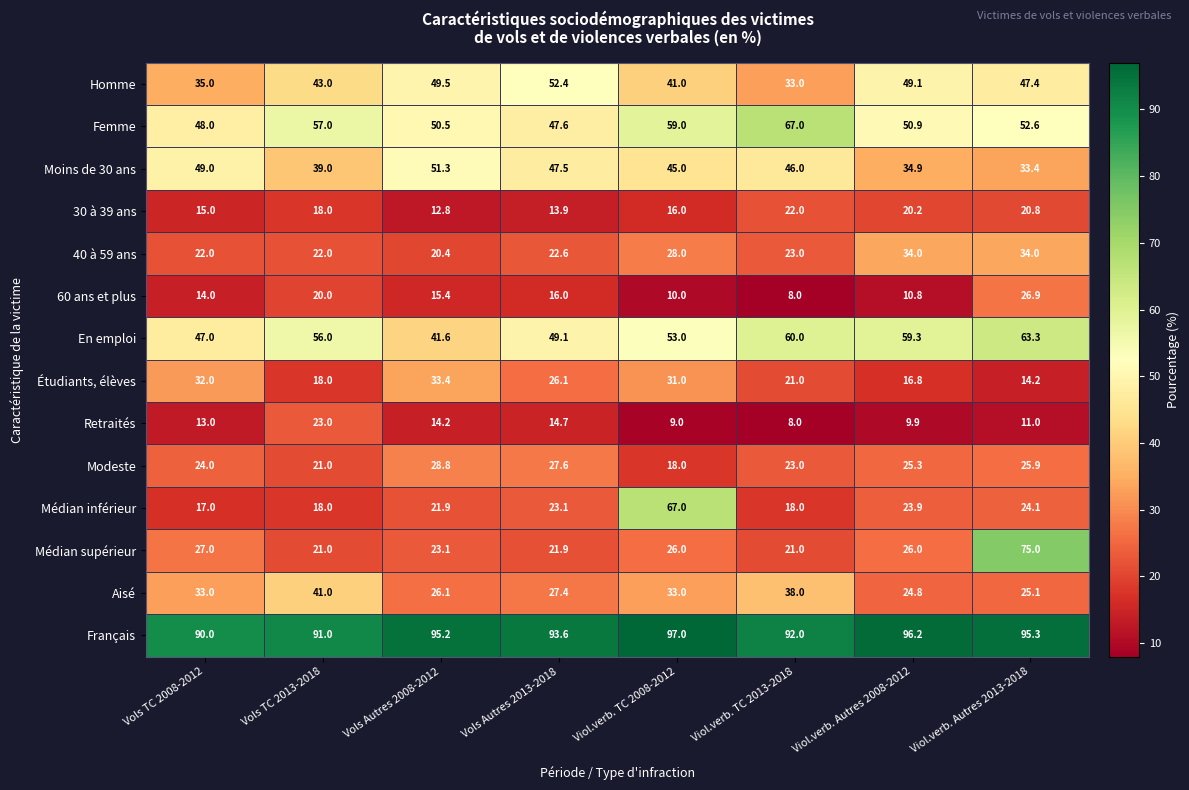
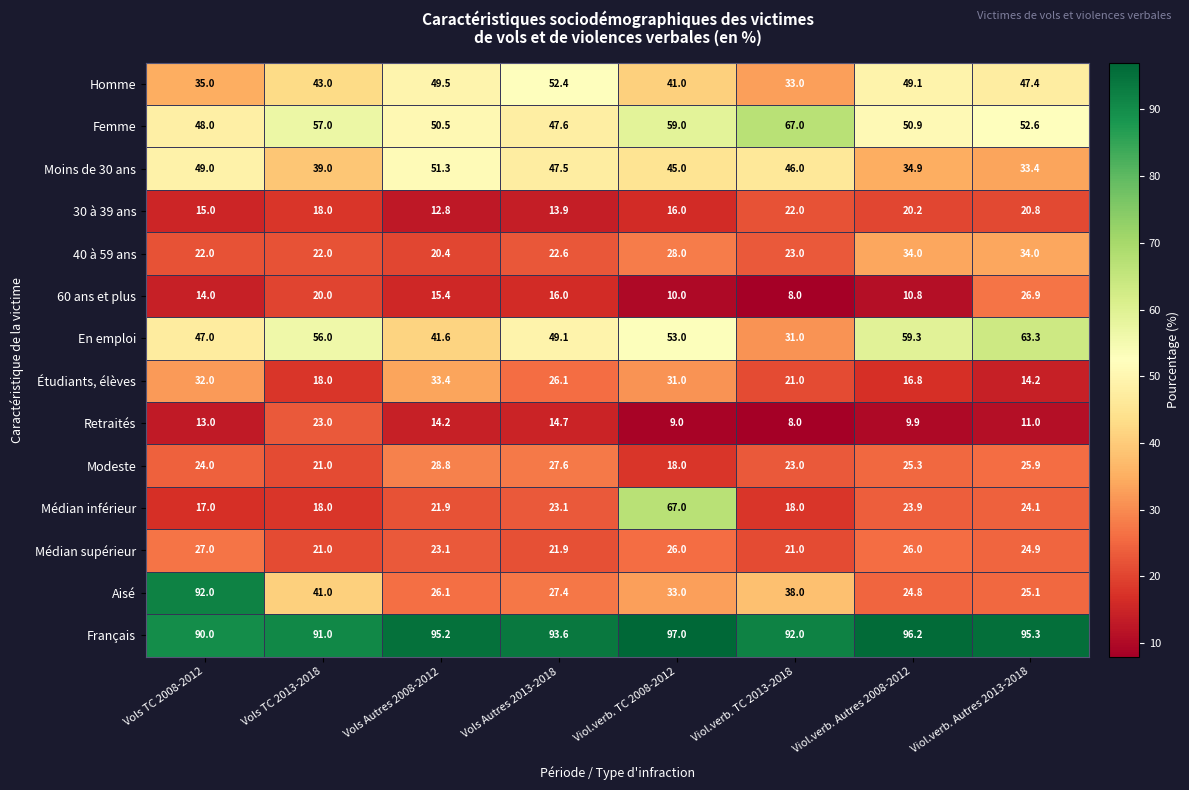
  {
    "Homme": {
      "Vols TC 2008-2012": 35.0,
      "Vols TC 2013-2018": 43.0,
      "Vols Autres 2008-2012": 49.5,
      "Vols Autres 2013-2018": 52.4,
      "Viol.verb. TC 2008-2012": 41.0,
      "Viol.verb. TC 2013-2018": 33.0,
      "Viol.verb. Autres 2008-2012": 49.1,
      "Viol.verb. Autres 2013-2018": 47.4
    },
    "Femme": {
      "Vols TC 2008-2012": 48.0,
      "Vols TC 2013-2018": 57.0,
      "Vols Autres 2008-2012": 50.5,
      "Vols Autres 2013-2018": 47.6,
      "Viol.verb. TC 2008-2012": 59.0,
      "Viol.verb. TC 2013-2018": 67.0,
      "Viol.verb. Autres 2008-2012": 50.9,
      "Viol.verb. Autres 2013-2018": 52.6
    },
    "Moins de 30 ans": {
      "Vols TC 2008-2012": 49.0,
      "Vols TC 2013-2018": 39.0,
      "Vols Autres 2008-2012": 51.3,
      "Vols Autres 2013-2018": 47.5,
      "Viol.verb. TC 2008-2012": 45.0,
      "Viol.verb. TC 2013-2018": 46.0,
      "Viol.verb. Autres 2008-2012": 34.9,
      "Viol.verb. Autres 2013-2018": 33.4
    },
    "30 à 39 ans": {
      "Vols TC 2008-2012": 15.0,
      "Vols TC 2013-2018": 18.0,
      "Vols Autres 2008-2012": 12.8,
      "Vols Autres 2013-2018": 13.9,
      "Viol.verb. TC 2008-2012": 16.0,
      "Viol.verb. TC 2013-2018": 22.0,
      "Viol.verb. Autres 2008-2012": 20.2,
      "Viol.verb. Autres 2013-2018": 20.8
    },
    "40 à 59 ans": {
      "Vols TC 2008-2012": 22.0,
      "Vols TC 2013-2018": 22.0,
      "Vols Autres 2008-2012": 20.4,
      "Vols Autres 2013-2018": 22.6,
      "Viol.verb. TC 2008-2012": 28.0,
      "Viol.verb. TC 2013-2018": 23.0,
      "Viol.verb. Autres 2008-2012": 34.0,
      "Viol.verb. Autres 2013-2018": 34.0
    },
    "60 ans et plus": {
      "Vols TC 2008-2012": 14.0,
      "Vols TC 2013-2018": 20.0,
      "Vols Autres 2008-2012": 15.4,
      "Vols Autres 2013-2018": 16.0,
      "Viol.verb. TC 2008-2012": 10.0,
      "Viol.verb. TC 2013-2018": 8.0,
      "Viol.verb. Autres 2008-2012": 10.8,
      "Viol.verb. Autres 2013-2018": 26.9
    },
    "En emploi": {
      "Vols TC 2008-2012": 47.0,
      "Vols TC 2013-2018": 56.0,
      "Vols Autres 2008-2012": 41.6,
      "Vols Autres 2013-2018": 49.1,
      "Viol.verb. TC 2008-2012": 53.0,
-     "Viol.verb. TC 2013-2018": 60.0,
+     "Viol.verb. TC 2013-2018": 31.0,
      "Viol.verb. Autres 2008-2012": 59.3,
      "Viol.verb. Autres 2013-2018": 63.3
    },
    "Étudiants, élèves": {
      "Vols TC 2008-2012": 32.0,
      "Vols TC 2013-2018": 18.0,
      "Vols Autres 2008-2012": 33.4,
      "Vols Autres 2013-2018": 26.1,
      "Viol.verb. TC 2008-2012": 31.0,
      "Viol.verb. TC 2013-2018": 21.0,
      "Viol.verb. Autres 2008-2012": 16.8,
      "Viol.verb. Autres 2013-2018": 14.2
    },
    "Retraités": {
      "Vols TC 2008-2012": 13.0,
      "Vols TC 2013-2018": 23.0,
      "Vols Autres 2008-2012": 14.2,
      "Vols Autres 2013-2018": 14.7,
      "Viol.verb. TC 2008-2012": 9.0,
      "Viol.verb. TC 2013-2018": 8.0,
      "Viol.verb. Autres 2008-2012": 9.9,
      "Viol.verb. Autres 2013-2018": 11.0
    },
    "Modeste": {
      "Vols TC 2008-2012": 24.0,
      "Vols TC 2013-2018": 21.0,
      "Vols Autres 2008-2012": 28.8,
      "Vols Autres 2013-2018": 27.6,
      "Viol.verb. TC 2008-2012": 18.0,
      "Viol.verb. TC 2013-2018": 23.0,
      "Viol.verb. Autres 2008-2012": 25.3,
      "Viol.verb. Autres 2013-2018": 25.9
    },
    "Médian inférieur": {
      "Vols TC 2008-2012": 17.0,
      "Vols TC 2013-2018": 18.0,
      "Vols Autres 2008-2012": 21.9,
      "Vols Autres 2013-2018": 23.1,
      "Viol.verb. TC 2008-2012": 67.0,
      "Viol.verb. TC 2013-2018": 18.0,
      "Viol.verb. Autres 2008-2012": 23.9,
      "Viol.verb. Autres 2013-2018": 24.1
    },
    "Médian supérieur": {
      "Vols TC 2008-2012": 27.0,
      "Vols TC 2013-2018": 21.0,
      "Vols Autres 2008-2012": 23.1,
      "Vols Autres 2013-2018": 21.9,
      "Viol.verb. TC 2008-2012": 26.0,
      "Viol.verb. TC 2013-2018": 21.0,
      "Viol.verb. Autres 2008-2012": 26.0,
-     "Viol.verb. Autres 2013-2018": 75.0
+     "Viol.verb. Autres 2013-2018": 24.9
    },
    "Aisé": {
-     "Vols TC 2008-2012": 33.0,
+     "Vols TC 2008-2012": 92.0,
      "Vols TC 2013-2018": 41.0,
      "Vols Autres 2008-2012": 26.1,
      "Vols Autres 2013-2018": 27.4,
      "Viol.verb. TC 2008-2012": 33.0,
      "Viol.verb. TC 2013-2018": 38.0,
      "Viol.verb. Autres 2008-2012": 24.8,
      "Viol.verb. Autres 2013-2018": 25.1
    },
    "Français": {
      "Vols TC 2008-2012": 90.0,
      "Vols TC 2013-2018": 91.0,
      "Vols Autres 2008-2012": 95.2,
      "Vols Autres 2013-2018": 93.6,
      "Viol.verb. TC 2008-2012": 97.0,
      "Viol.verb. TC 2013-2018": 92.0,
      "Viol.verb. Autres 2008-2012": 96.2,
      "Viol.verb. Autres 2013-2018": 95.3
    }
  }
